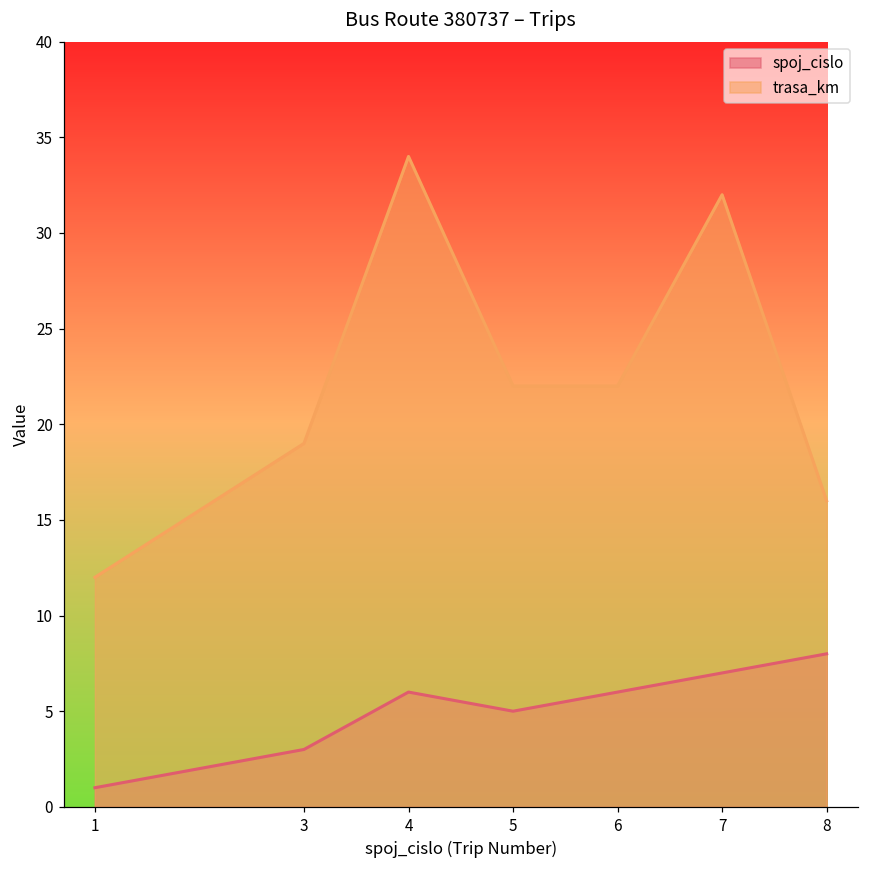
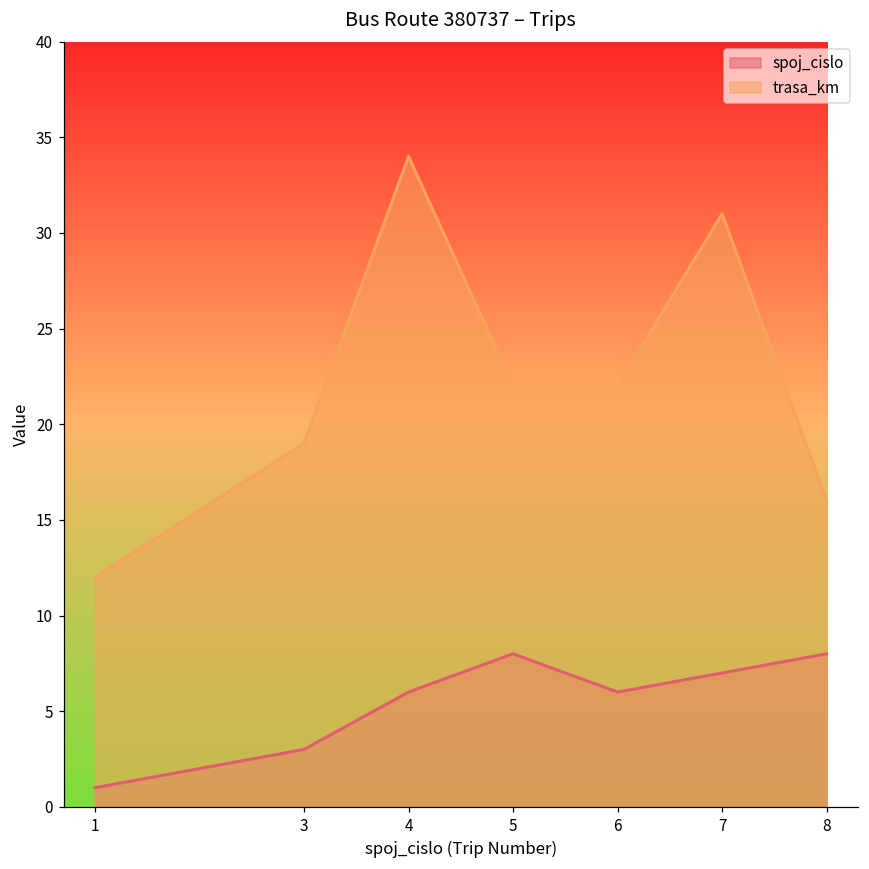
  {
    "spoj_cislo": {
      "1": 1,
      "3": 3,
      "4": 6,
-     "5": 5,
+     "5": 8,
      "6": 6,
      "7": 7,
      "8": 8
    },
    "trasa_km": {
      "1": 12,
      "3": 19,
      "4": 34,
      "5": 22,
      "6": 22,
-     "7": 32,
+     "7": 31,
      "8": 16
    }
  }
